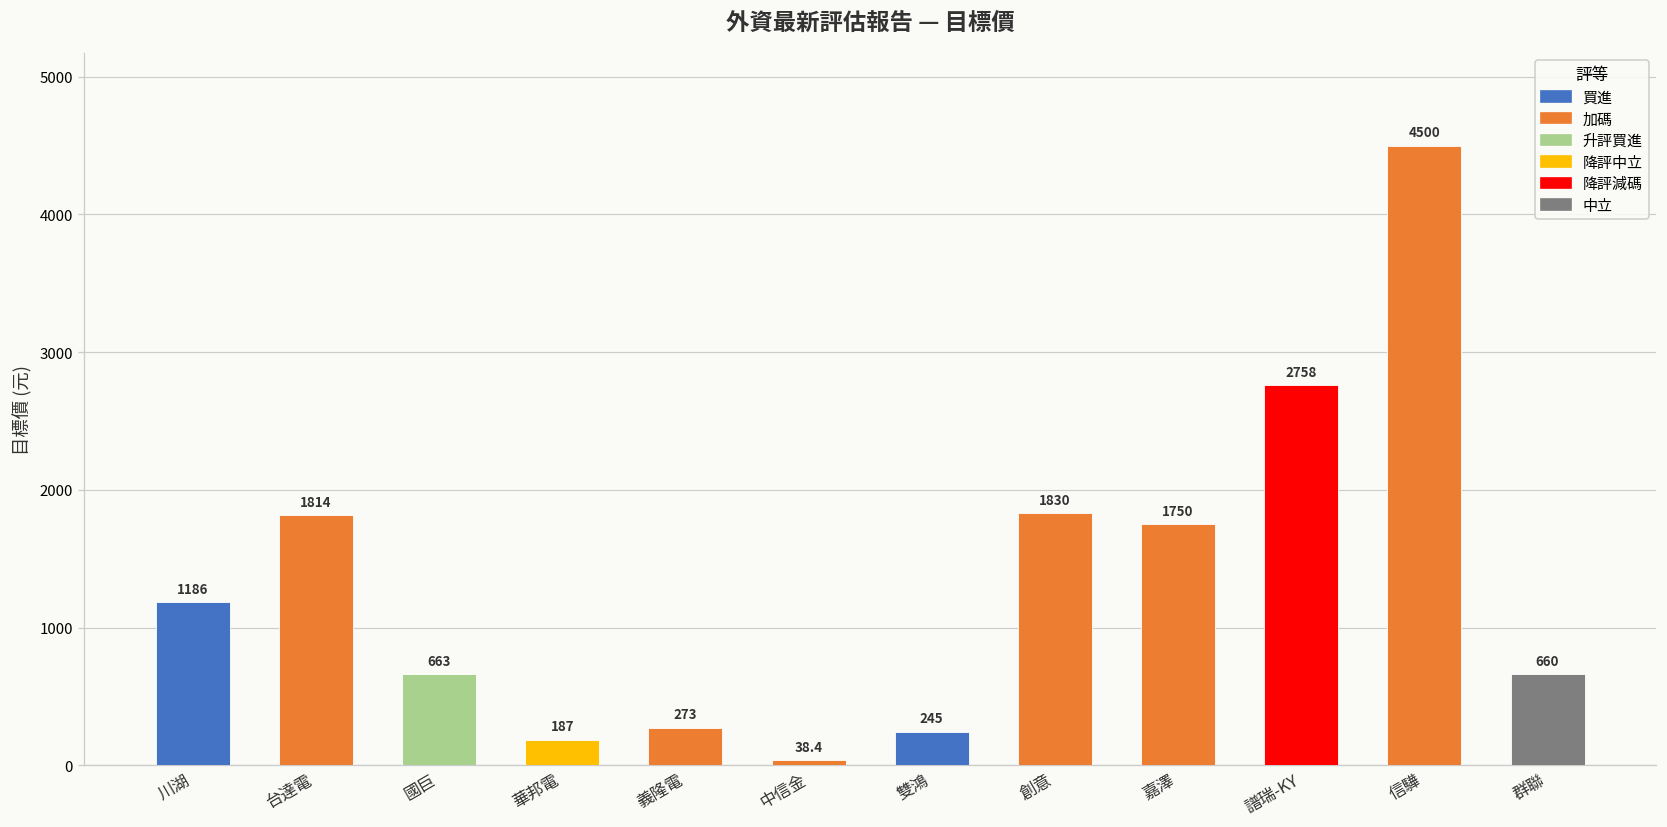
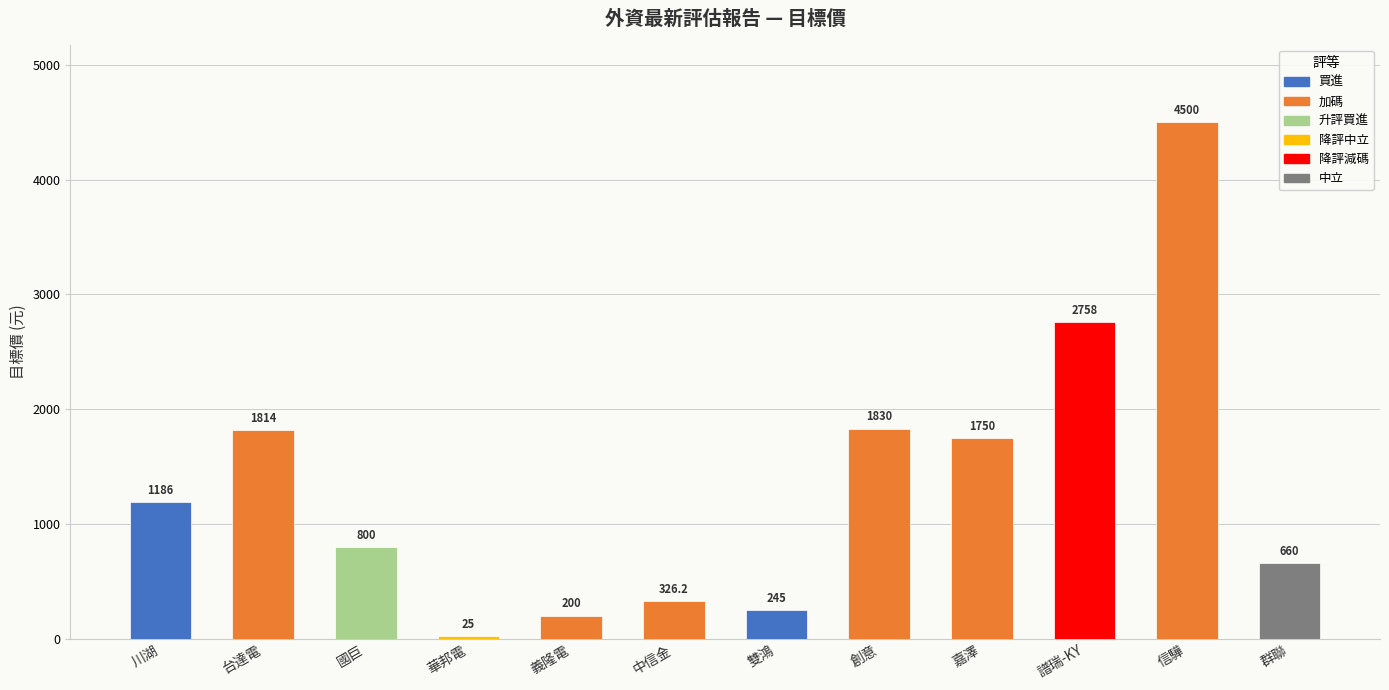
  {
    "川湖": 1186,
    "台達電": 1814,
-   "國巨": 663,
-   "華邦電": 187,
-   "義隆電": 273,
-   "中信金": 38.4,
+   "國巨": 800,
+   "華邦電": 25,
+   "義隆電": 200,
+   "中信金": 326.2,
    "雙鴻": 245,
    "創意": 1830,
    "嘉澤": 1750,
    "譜瑞-KY": 2758,
    "信驊": 4500,
    "群聯": 660
  }
